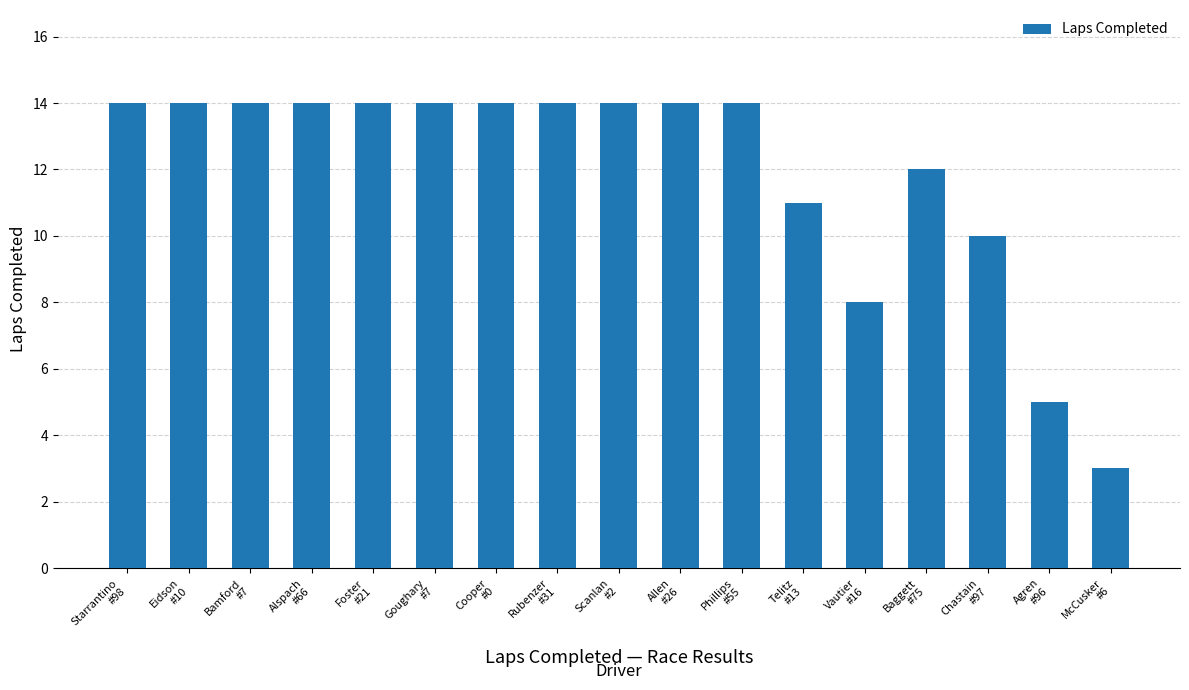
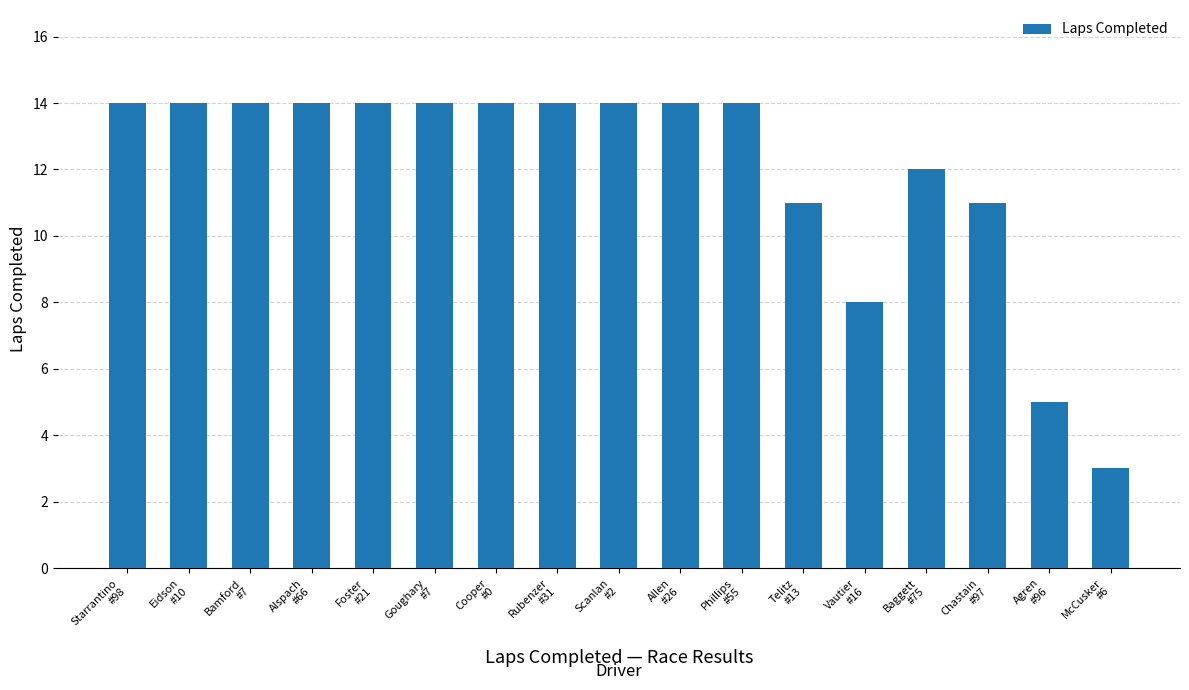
  {
    "Starrantino #98": 14,
    "Eidson #10": 14,
    "Bamford #7": 14,
    "Alspach #66": 14,
    "Foster #21": 14,
    "Goughary #7": 14,
    "Cooper #0": 14,
    "Rubenzer #31": 14,
    "Scanlan #2": 14,
    "Allen #26": 14,
    "Phillips #55": 14,
    "Telitz #13": 11,
    "Vautier #16": 8,
    "Baggett #75": 12,
-   "Chastain #97": 10,
+   "Chastain #97": 11,
    "Agren #96": 5,
    "McCusker #6": 3
  }
